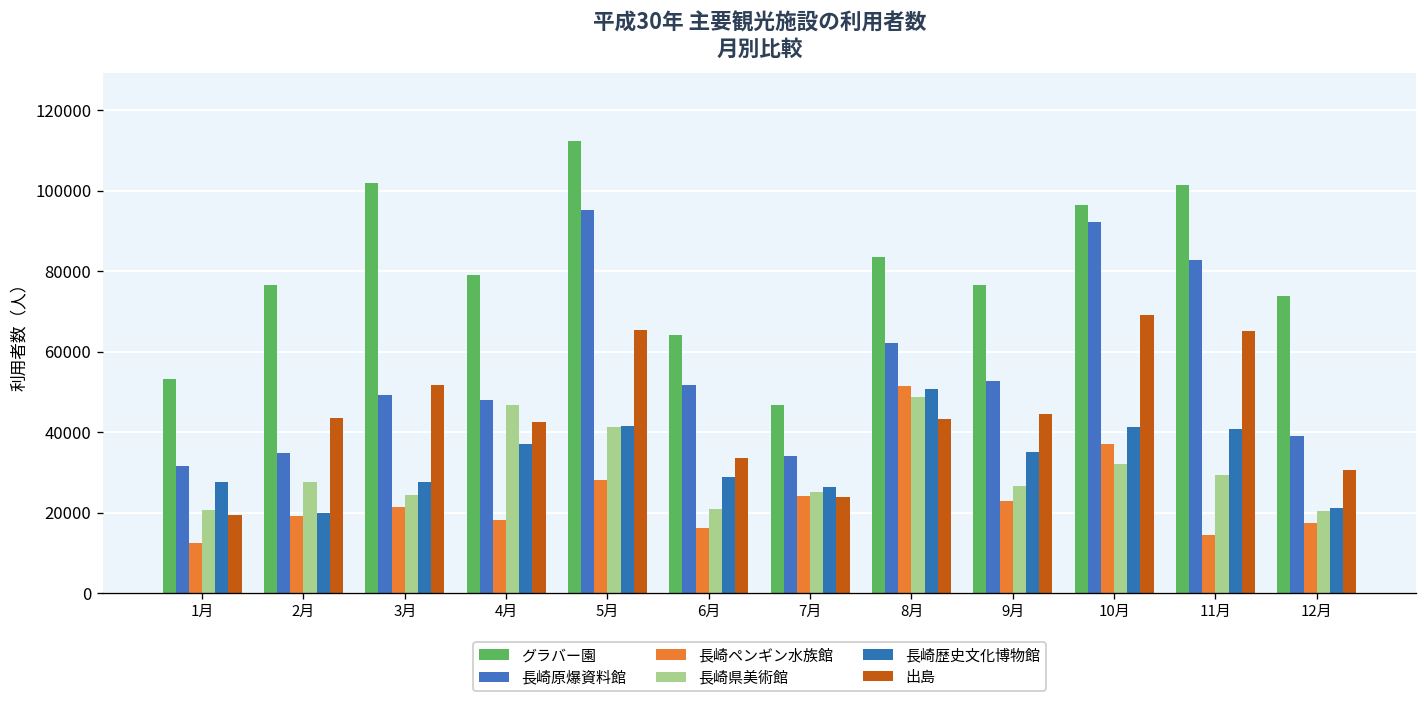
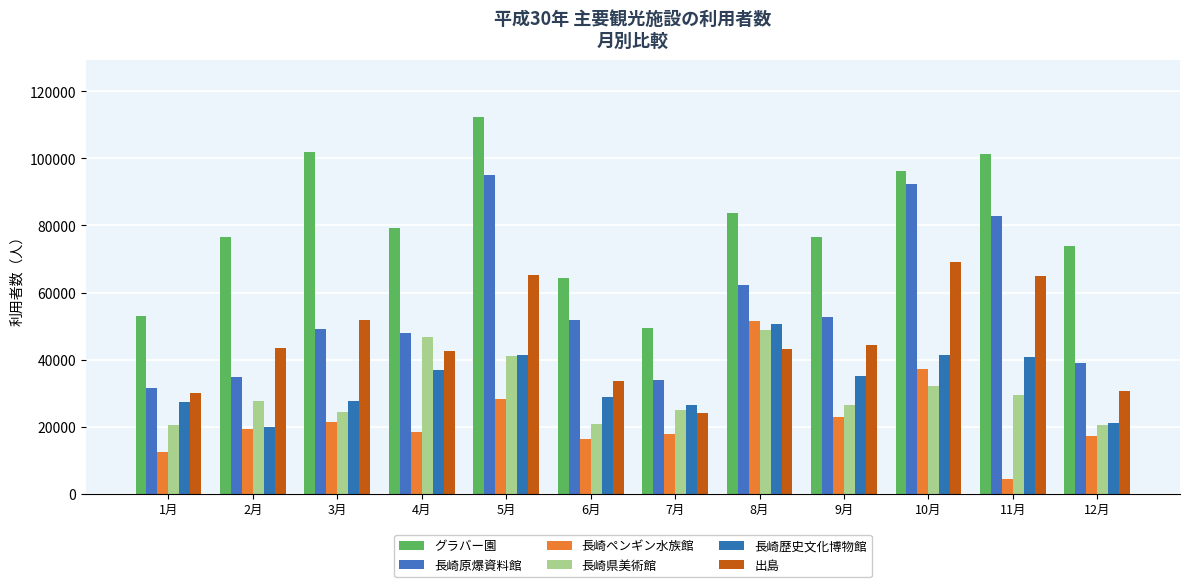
  {
    "グラバー園": {
      "1月": 53000,
      "2月": 77000,
      "3月": 102000,
      "4月": 79000,
      "5月": 112000,
      "6月": 64000,
-     "7月": 47000,
+     "7月": 49000,
      "8月": 84000,
      "9月": 77000,
      "10月": 96000,
      "11月": 101000,
      "12月": 74000
    },
    "長崎ペンギン水族館": {
      "1月": 13000,
      "2月": 19000,
      "3月": 21000,
      "4月": 18000,
      "5月": 28000,
      "6月": 16000,
-     "7月": 24000,
+     "7月": 18000,
      "8月": 52000,
      "9月": 23000,
      "10月": 37000,
-     "11月": 14000,
+     "11月": 5000,
      "12月": 17000
    },
    "長崎県美術館": {
      "1月": 21000,
      "2月": 28000,
      "3月": 24000,
      "4月": 47000,
      "5月": 41000,
      "6月": 21000,
      "7月": 25000,
      "8月": 49000,
      "9月": 27000,
      "10月": 32000,
      "11月": 29000,
      "12月": 21000
    },
    "出島": {
-     "1月": 19000,
+     "1月": 30000,
      "2月": 44000,
      "3月": 52000,
      "4月": 43000,
      "5月": 65000,
      "6月": 34000,
      "7月": 24000,
      "8月": 43000,
      "9月": 44000,
      "10月": 69000,
      "11月": 65000,
      "12月": 31000
    }
  }
